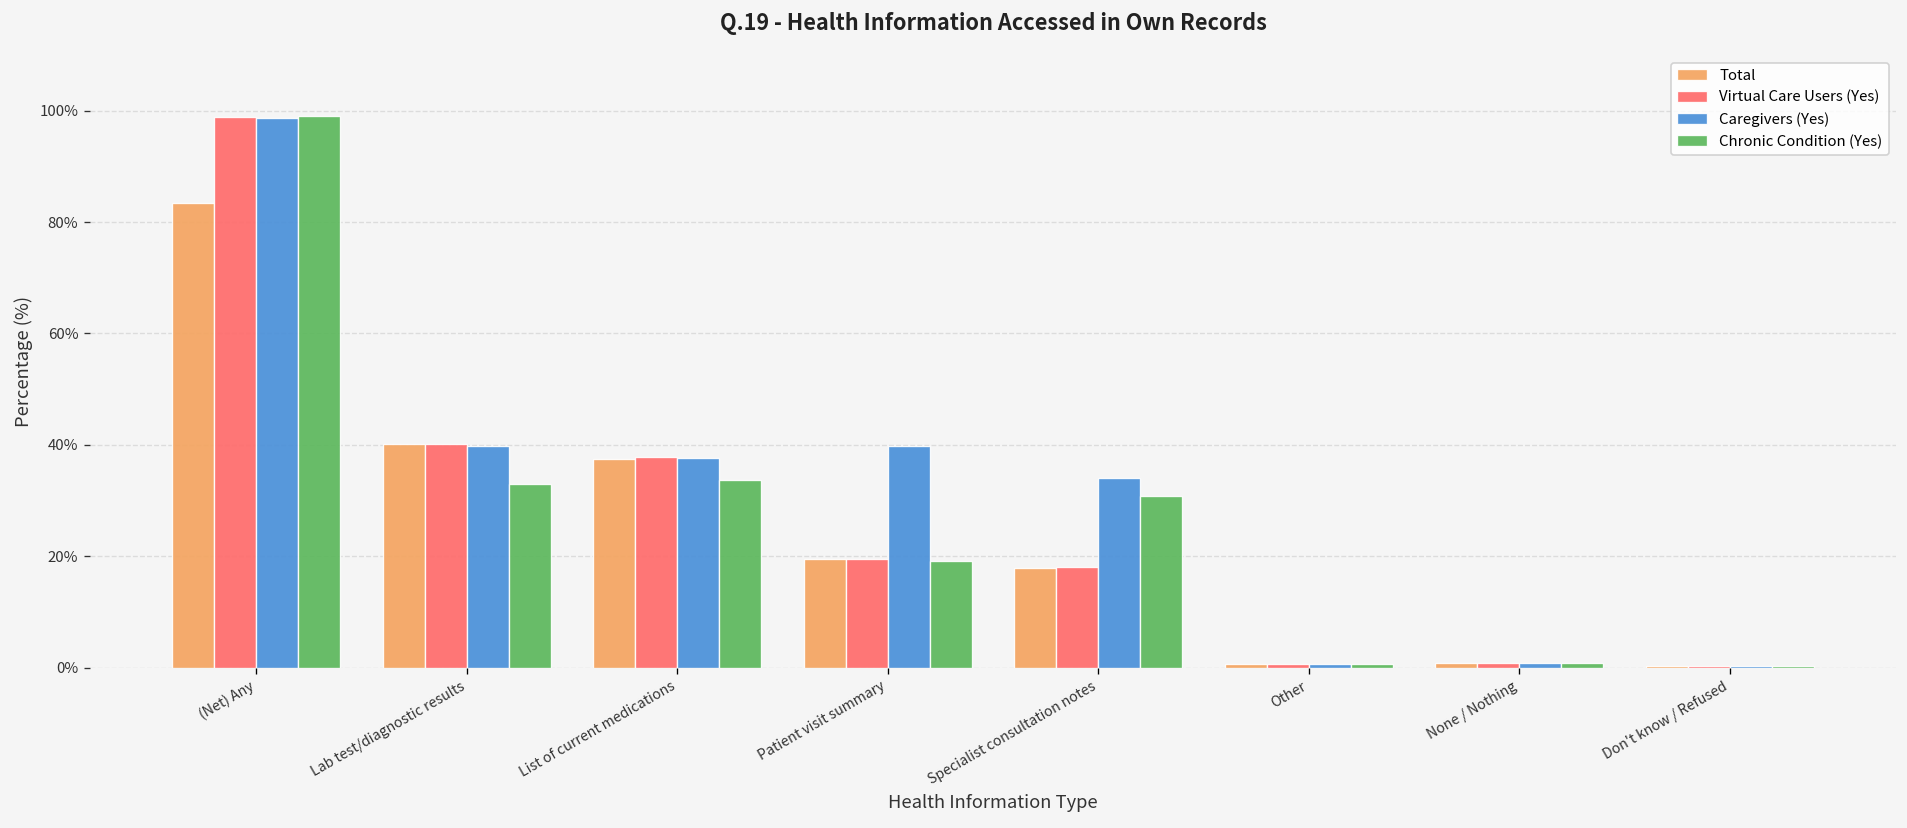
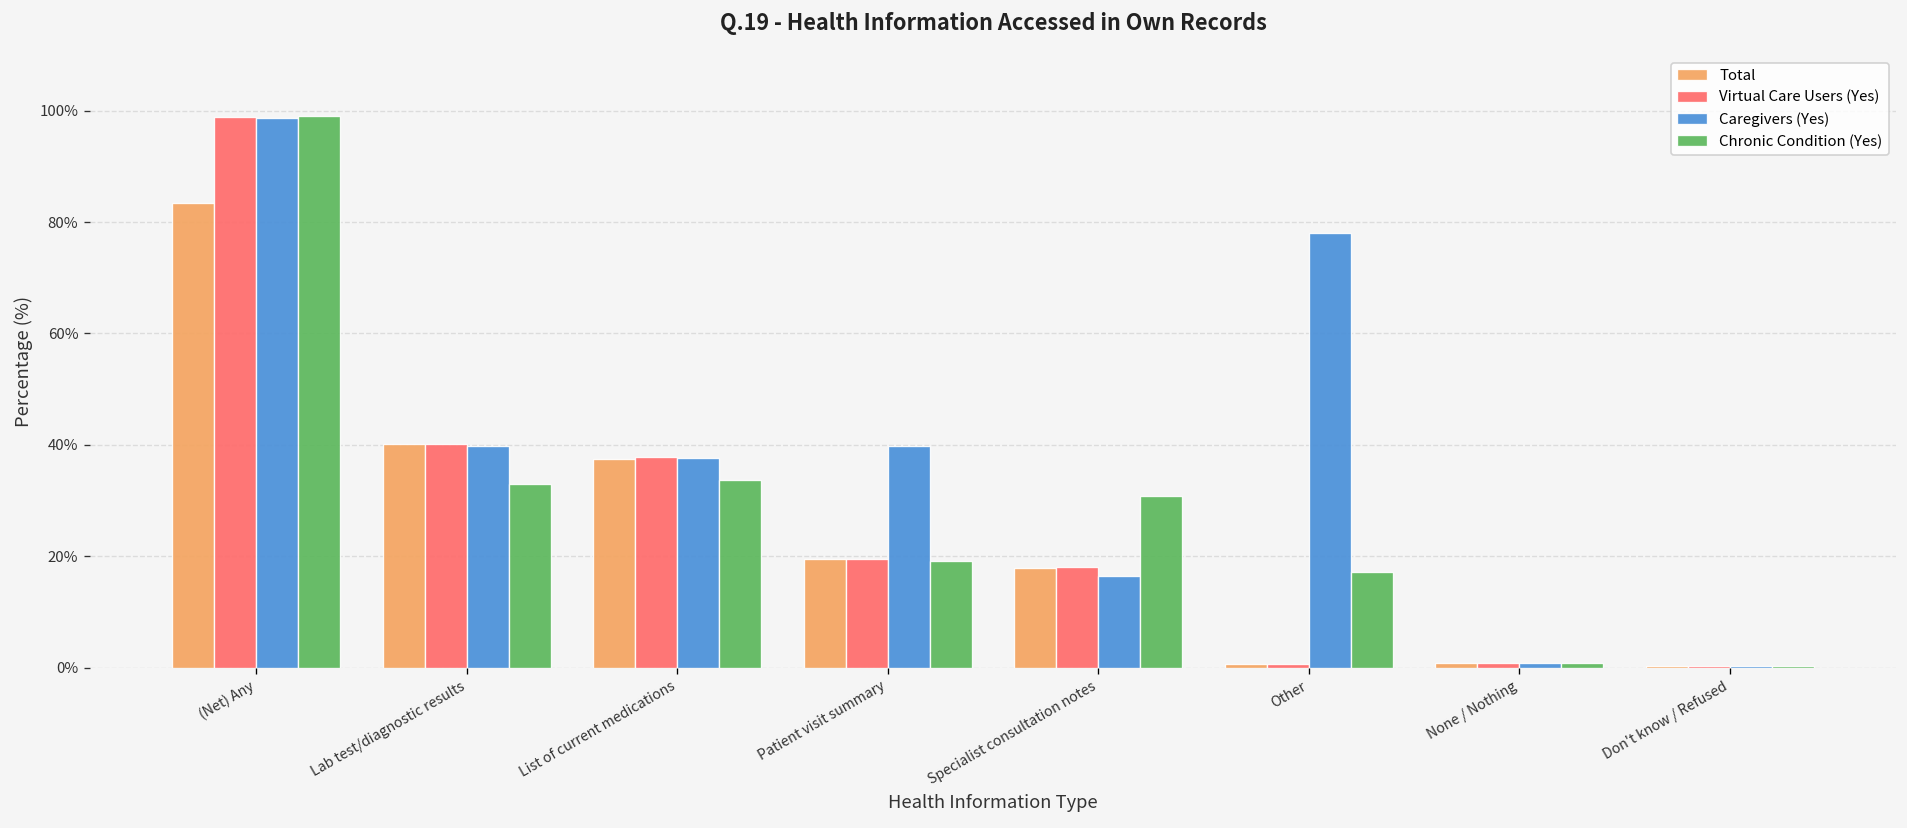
  {
    "Caregivers (Yes)": {
      "(Net) Any": "99%",
      "Lab test/diagnostic results": "40%",
      "List of current medications": "38%",
      "Patient visit summary": "40%",
-     "Specialist consultation notes": "34%",
-     "Other": "1%",
+     "Specialist consultation notes": "16%",
+     "Other": "78%",
      "None / Nothing": "1%"
    },
    "Chronic Condition (Yes)": {
      "(Net) Any": "99%",
      "Lab test/diagnostic results": "33%",
      "List of current medications": "34%",
      "Patient visit summary": "19%",
      "Specialist consultation notes": "31%",
-     "Other": "1%",
+     "Other": "17%",
      "None / Nothing": "1%"
    }
  }
